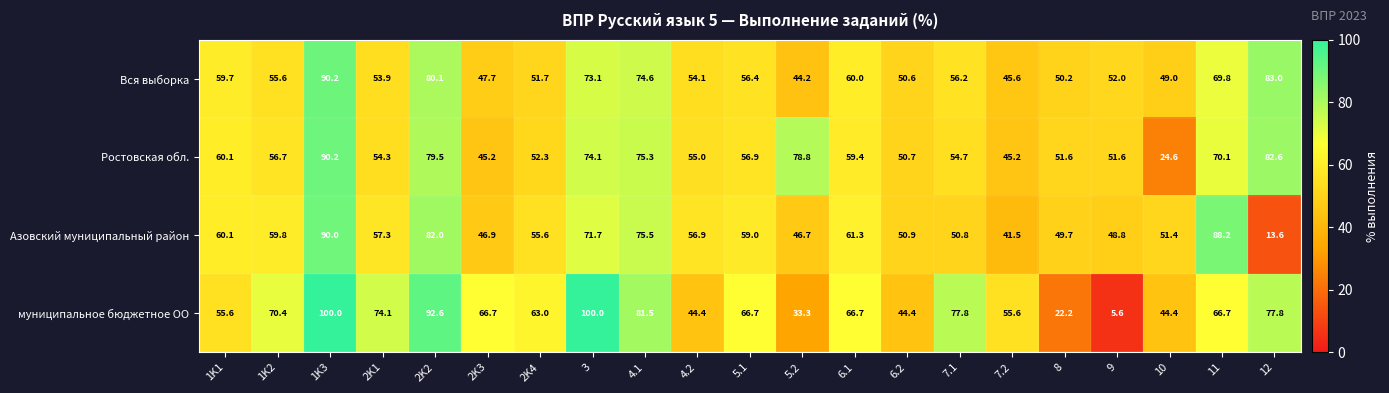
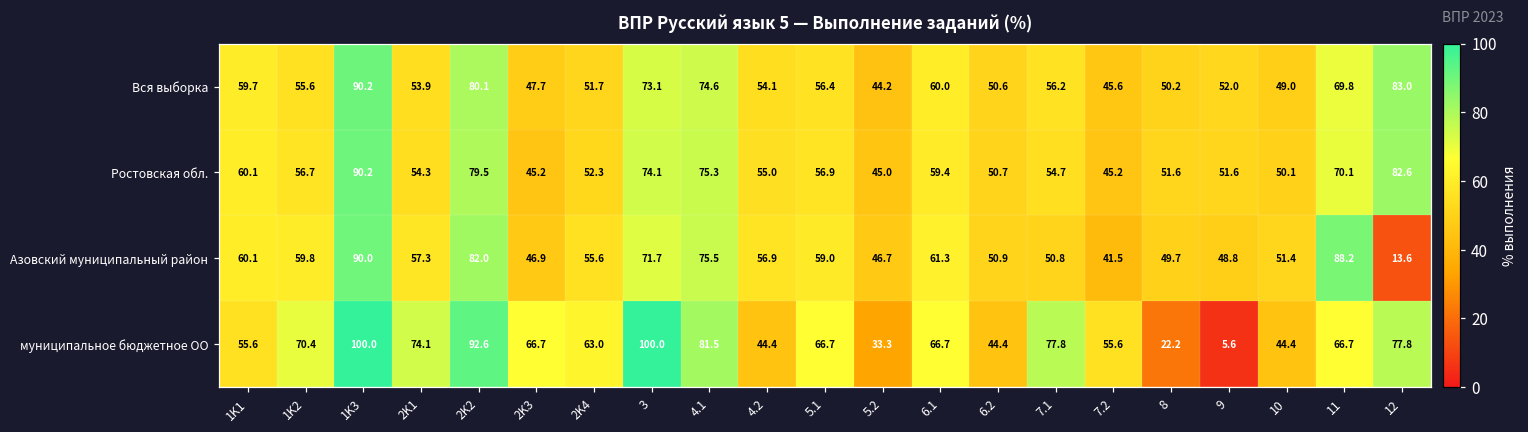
  {
    "Вся выборка": {
      "1K1": 59.7,
      "1K2": 55.6,
      "1K3": 90.2,
      "2K1": 53.9,
      "2K2": 80.1,
      "2K3": 47.7,
      "2K4": 51.7,
      "3": 73.1,
      "4.1": 74.6,
      "4.2": 54.1,
      "5.1": 56.4,
      "5.2": 44.2,
      "6.1": 60.0,
      "6.2": 50.6,
      "7.1": 56.2,
      "7.2": 45.6,
      "8": 50.2,
      "9": 52.0,
      "10": 49.0,
      "11": 69.8,
      "12": 83.0
    },
    "Ростовская обл.": {
      "1K1": 60.1,
      "1K2": 56.7,
      "1K3": 90.2,
      "2K1": 54.3,
      "2K2": 79.5,
      "2K3": 45.2,
      "2K4": 52.3,
      "3": 74.1,
      "4.1": 75.3,
      "4.2": 55.0,
      "5.1": 56.9,
-     "5.2": 78.8,
+     "5.2": 45.0,
      "6.1": 59.4,
      "6.2": 50.7,
      "7.1": 54.7,
      "7.2": 45.2,
      "8": 51.6,
      "9": 51.6,
-     "10": 24.6,
+     "10": 50.1,
      "11": 70.1,
      "12": 82.6
    },
    "Азовский муниципальный район": {
      "1K1": 60.1,
      "1K2": 59.8,
      "1K3": 90.0,
      "2K1": 57.3,
      "2K2": 82.0,
      "2K3": 46.9,
      "2K4": 55.6,
      "3": 71.7,
      "4.1": 75.5,
      "4.2": 56.9,
      "5.1": 59.0,
      "5.2": 46.7,
      "6.1": 61.3,
      "6.2": 50.9,
      "7.1": 50.8,
      "7.2": 41.5,
      "8": 49.7,
      "9": 48.8,
      "10": 51.4,
      "11": 88.2,
      "12": 13.6
    },
    "муниципальное бюджетное ОО": {
      "1K1": 55.6,
      "1K2": 70.4,
      "1K3": 100.0,
      "2K1": 74.1,
      "2K2": 92.6,
      "2K3": 66.7,
      "2K4": 63.0,
      "3": 100.0,
      "4.1": 81.5,
      "4.2": 44.4,
      "5.1": 66.7,
      "5.2": 33.3,
      "6.1": 66.7,
      "6.2": 44.4,
      "7.1": 77.8,
      "7.2": 55.6,
      "8": 22.2,
      "9": 5.6,
      "10": 44.4,
      "11": 66.7,
      "12": 77.8
    }
  }
